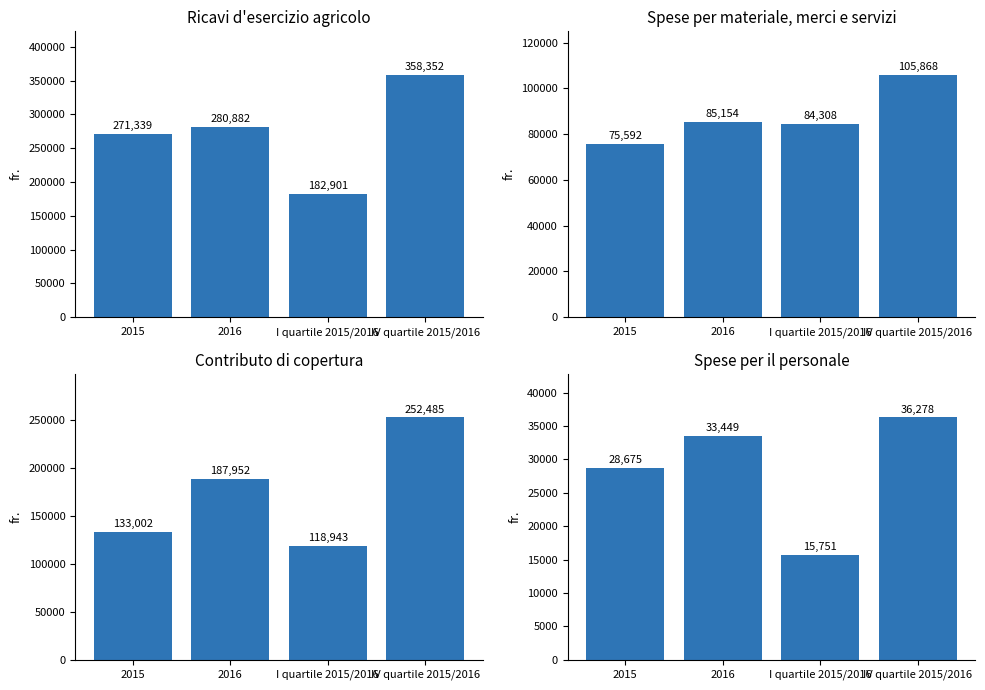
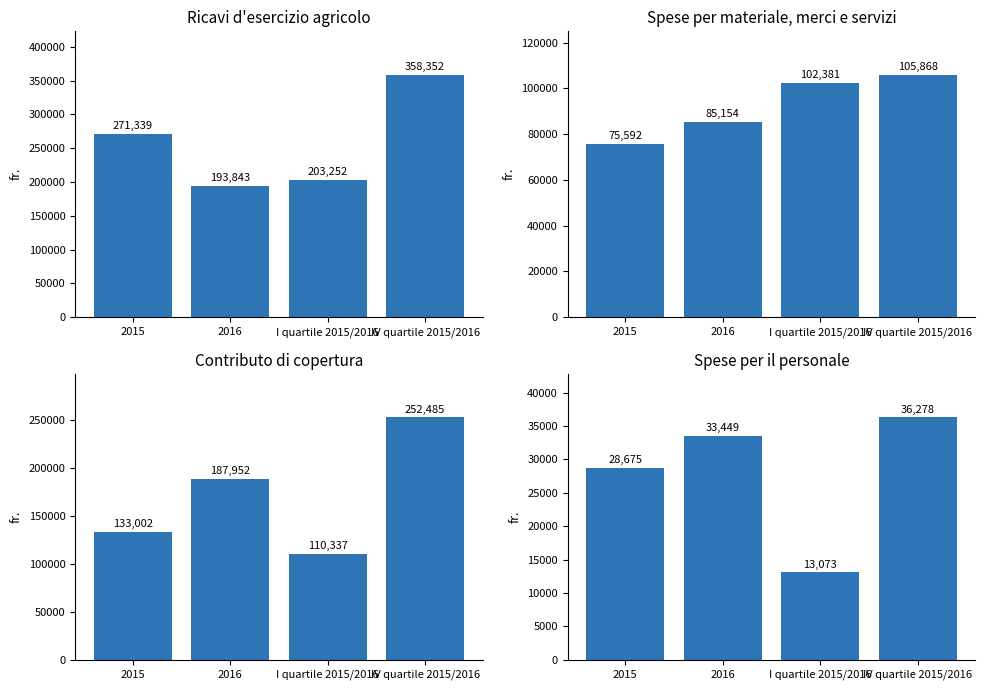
  {
    "Ricavi d'esercizio agricolo": {
      "2015": "271,339",
-     "2016": "280,882",
-     "I quartile 2015/2016": "182,901",
+     "2016": "193,843",
+     "I quartile 2015/2016": "203,252",
      "IV quartile 2015/2016": "358,352"
    },
    "Spese per materiale, merci e servizi": {
      "2015": "75,592",
      "2016": "85,154",
-     "I quartile 2015/2016": "84,308",
+     "I quartile 2015/2016": "102,381",
      "IV quartile 2015/2016": "105,868"
    },
    "Contributo di copertura": {
      "2015": "133,002",
      "2016": "187,952",
-     "I quartile 2015/2016": "118,943",
+     "I quartile 2015/2016": "110,337",
      "IV quartile 2015/2016": "252,485"
    },
    "Spese per il personale": {
      "2015": "28,675",
      "2016": "33,449",
-     "I quartile 2015/2016": "15,751",
+     "I quartile 2015/2016": "13,073",
      "IV quartile 2015/2016": "36,278"
    }
  }
